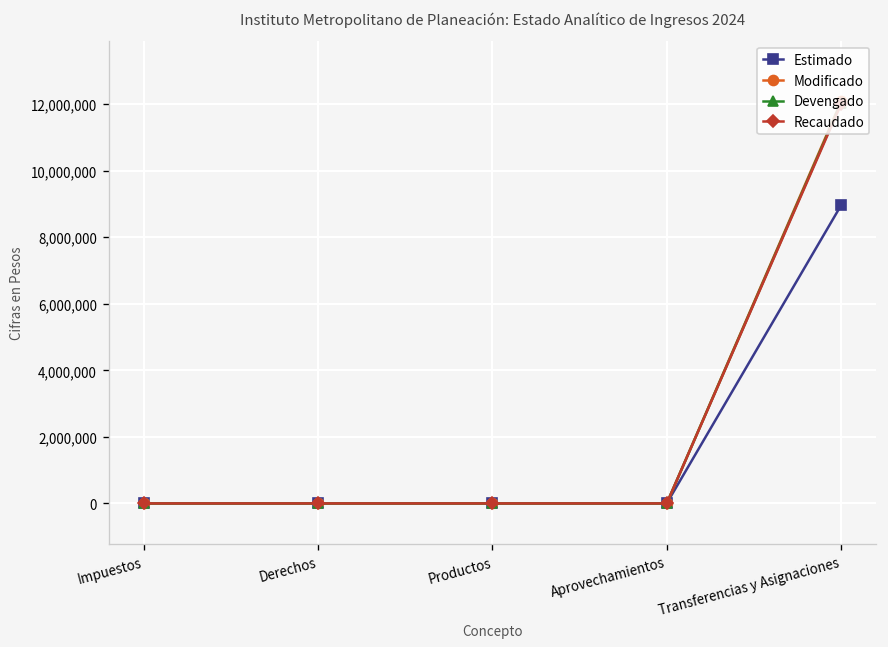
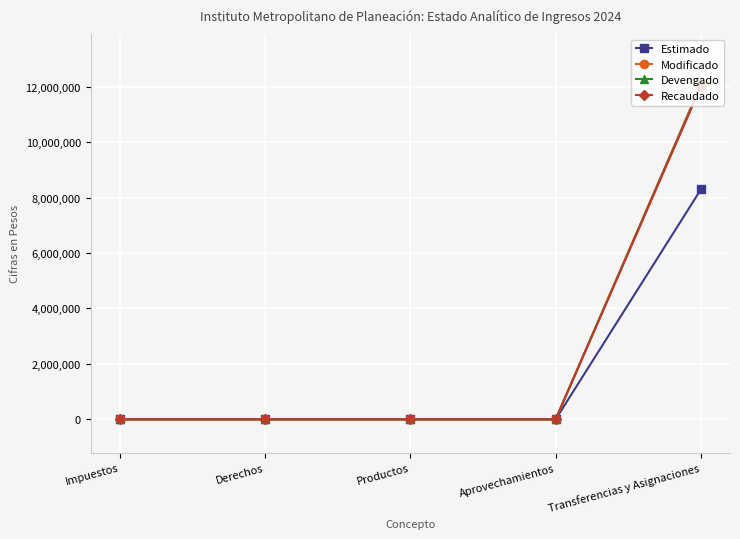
  {
    "Estimado": {
-     "Transferencias y Asignaciones": "9,000,000"
+     "Transferencias y Asignaciones": "8,300,000"
    }
  }
